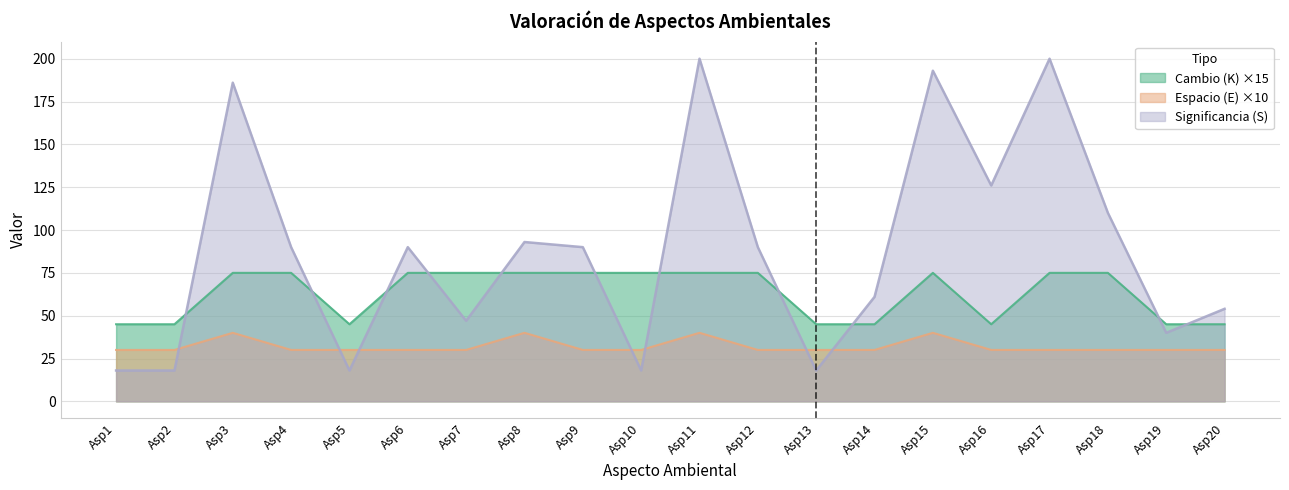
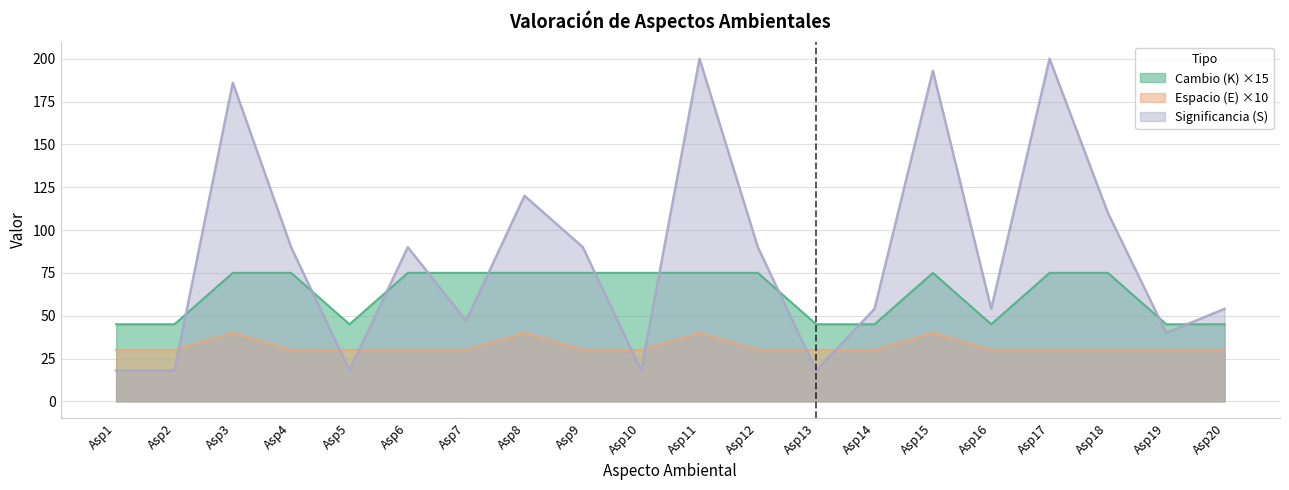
  {
    "Cambio (K) ×15": {
      "Asp1": 45,
      "Asp2": 45,
      "Asp3": 75,
      "Asp4": 75,
      "Asp5": 45,
      "Asp6": 75,
      "Asp7": 75,
      "Asp8": 75,
      "Asp9": 75,
      "Asp10": 75,
      "Asp11": 75,
      "Asp12": 75,
      "Asp13": 45,
      "Asp14": 45,
      "Asp15": 75,
      "Asp16": 45,
      "Asp17": 75,
      "Asp18": 75,
      "Asp19": 45,
      "Asp20": 45
    },
    "Espacio (E) ×10": {
      "Asp1": 30,
      "Asp2": 30,
      "Asp3": 40,
      "Asp4": 30,
      "Asp5": 30,
      "Asp6": 30,
      "Asp7": 30,
      "Asp8": 40,
      "Asp9": 30,
      "Asp10": 30,
      "Asp11": 40,
      "Asp12": 30,
      "Asp13": 30,
      "Asp14": 30,
      "Asp15": 40,
      "Asp16": 30,
      "Asp17": 30,
      "Asp18": 30,
      "Asp19": 30,
      "Asp20": 30
    },
    "Significancia (S)": {
      "Asp1": 18,
      "Asp2": 18,
      "Asp3": 186,
      "Asp4": 90,
      "Asp5": 18,
      "Asp6": 90,
      "Asp7": 47,
-     "Asp8": 93,
+     "Asp8": 120,
      "Asp9": 90,
      "Asp10": 18,
      "Asp11": 200,
      "Asp12": 90,
      "Asp13": 18,
-     "Asp14": 61,
+     "Asp14": 54,
      "Asp15": 193,
-     "Asp16": 126,
+     "Asp16": 54,
      "Asp17": 200,
      "Asp18": 110,
      "Asp19": 40,
      "Asp20": 54
    }
  }
